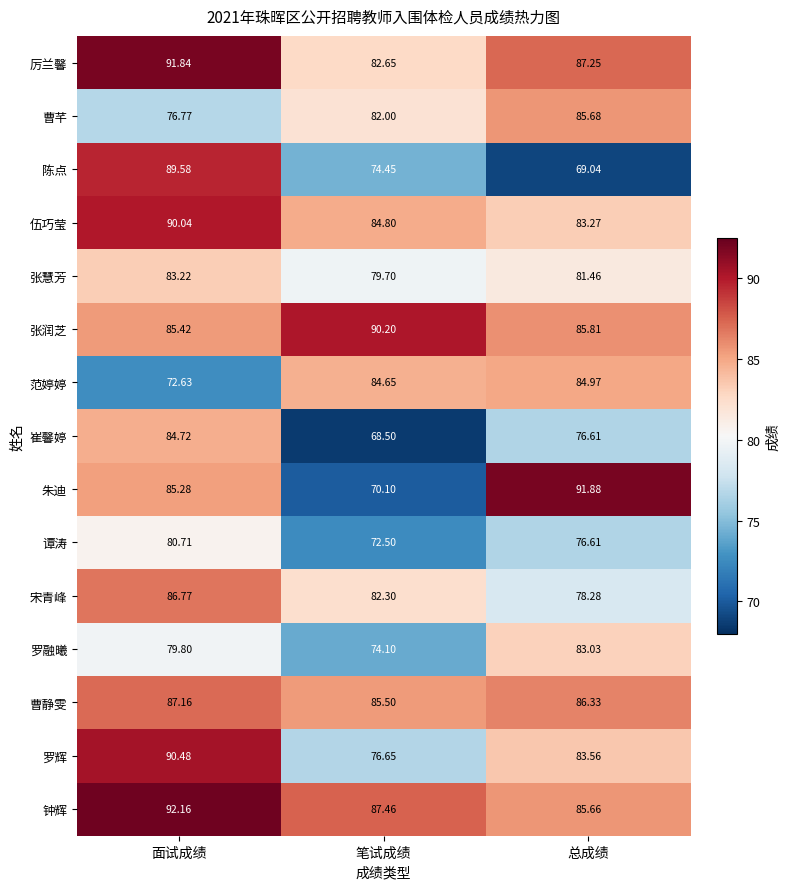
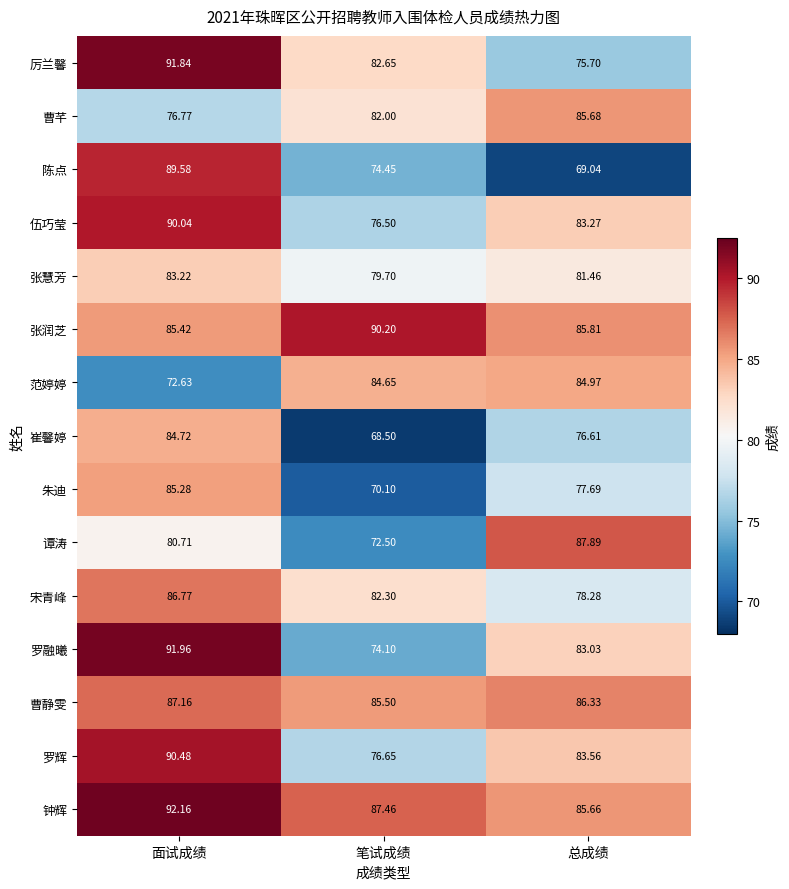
  {
    "厉兰馨": {
      "面试成绩": 91.84,
      "笔试成绩": 82.65,
-     "总成绩": 87.25
+     "总成绩": 75.70
    },
    "曹芊": {
      "面试成绩": 76.77,
      "笔试成绩": 82.00,
      "总成绩": 85.68
    },
    "陈点": {
      "面试成绩": 89.58,
      "笔试成绩": 74.45,
      "总成绩": 69.04
    },
    "伍巧莹": {
      "面试成绩": 90.04,
-     "笔试成绩": 84.80,
+     "笔试成绩": 76.50,
      "总成绩": 83.27
    },
    "张慧芳": {
      "面试成绩": 83.22,
      "笔试成绩": 79.70,
      "总成绩": 81.46
    },
    "张润芝": {
      "面试成绩": 85.42,
      "笔试成绩": 90.20,
      "总成绩": 85.81
    },
    "范婷婷": {
      "面试成绩": 72.63,
      "笔试成绩": 84.65,
      "总成绩": 84.97
    },
    "崔馨婷": {
      "面试成绩": 84.72,
      "笔试成绩": 68.50,
      "总成绩": 76.61
    },
    "朱迪": {
      "面试成绩": 85.28,
      "笔试成绩": 70.10,
-     "总成绩": 91.88
+     "总成绩": 77.69
    },
    "谭涛": {
      "面试成绩": 80.71,
      "笔试成绩": 72.50,
-     "总成绩": 76.61
+     "总成绩": 87.89
    },
    "宋青峰": {
      "面试成绩": 86.77,
      "笔试成绩": 82.30,
      "总成绩": 78.28
    },
    "罗融曦": {
-     "面试成绩": 79.80,
+     "面试成绩": 91.96,
      "笔试成绩": 74.10,
      "总成绩": 83.03
    },
    "曹静雯": {
      "面试成绩": 87.16,
      "笔试成绩": 85.50,
      "总成绩": 86.33
    },
    "罗辉": {
      "面试成绩": 90.48,
      "笔试成绩": 76.65,
      "总成绩": 83.56
    },
    "钟辉": {
      "面试成绩": 92.16,
      "笔试成绩": 87.46,
      "总成绩": 85.66
    }
  }
